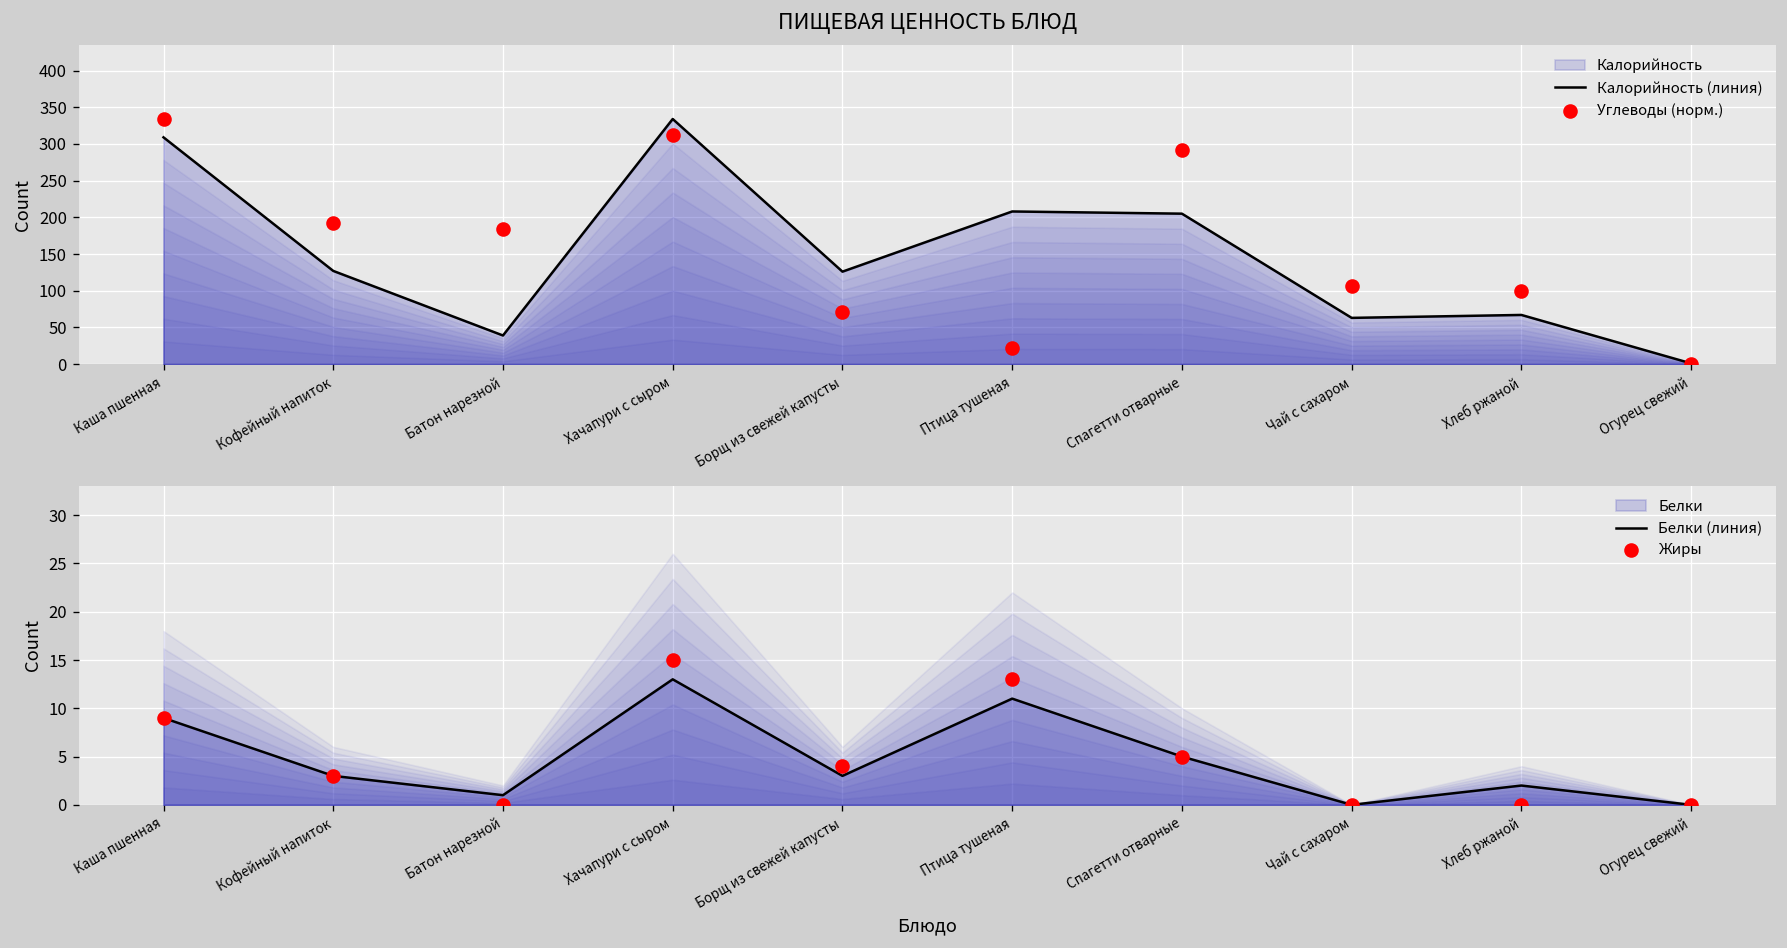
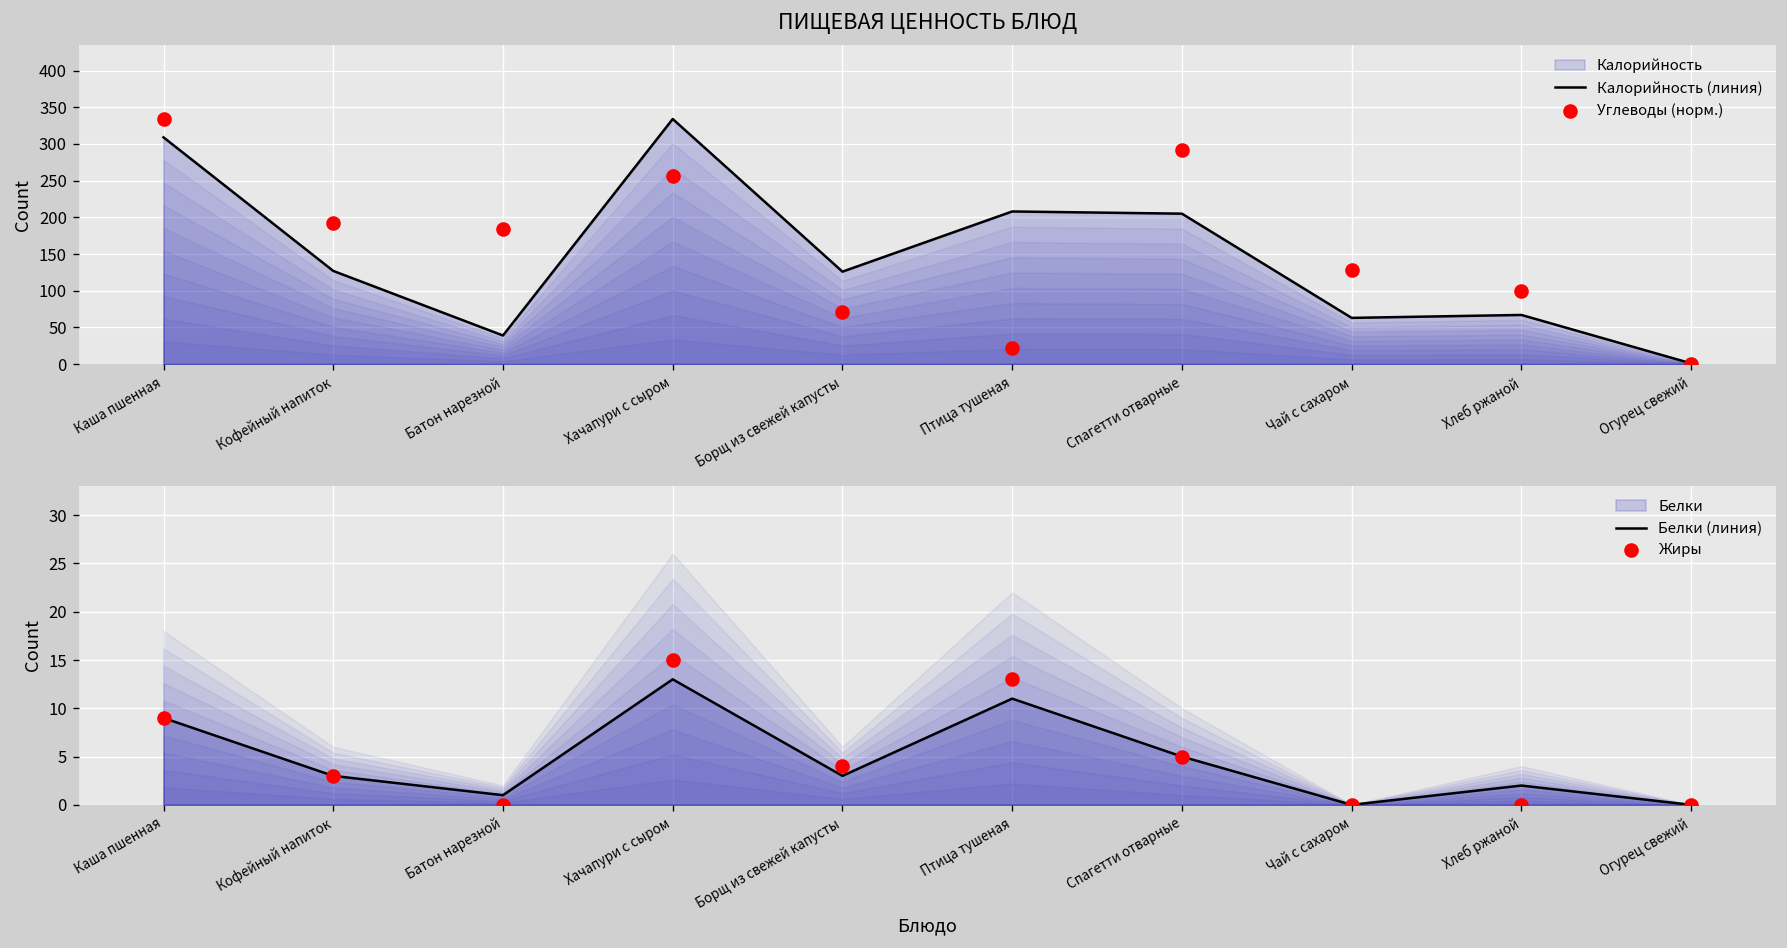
  {
    "ПИЩЕВАЯ ЦЕННОСТЬ БЛЮД": {
      "Углеводы (норм.)": {
-       "Хачапури с сыром": 310,
-       "Чай с сахаром": 110
+       "Хачапури с сыром": 260,
+       "Чай с сахаром": 130
      }
    }
  }
